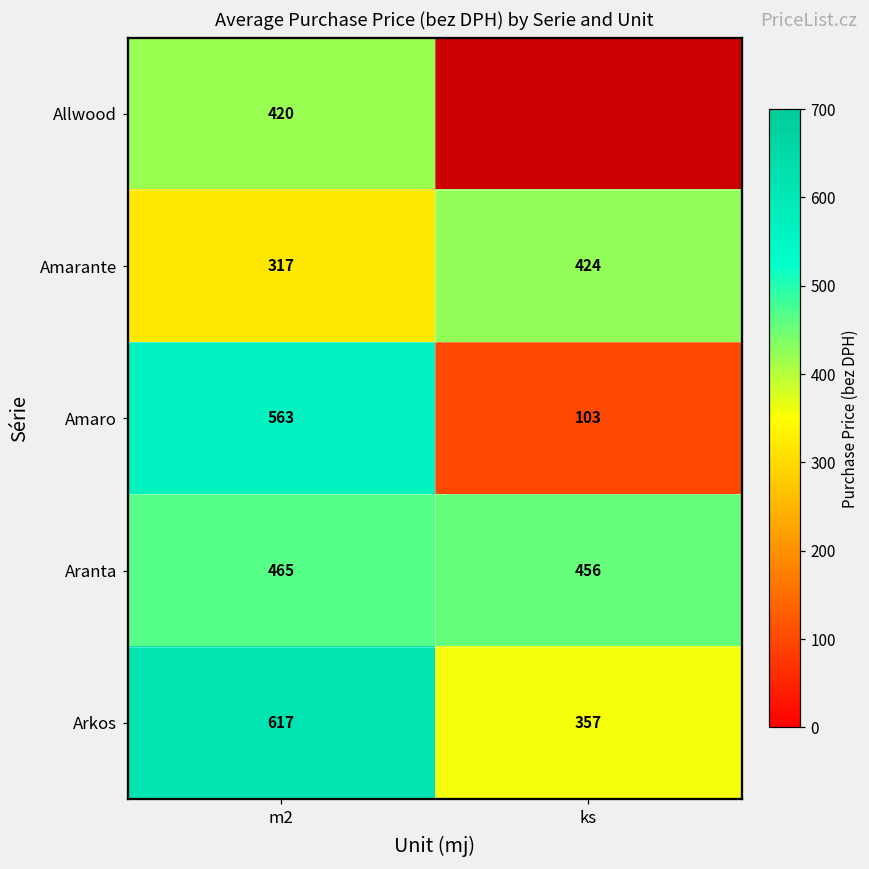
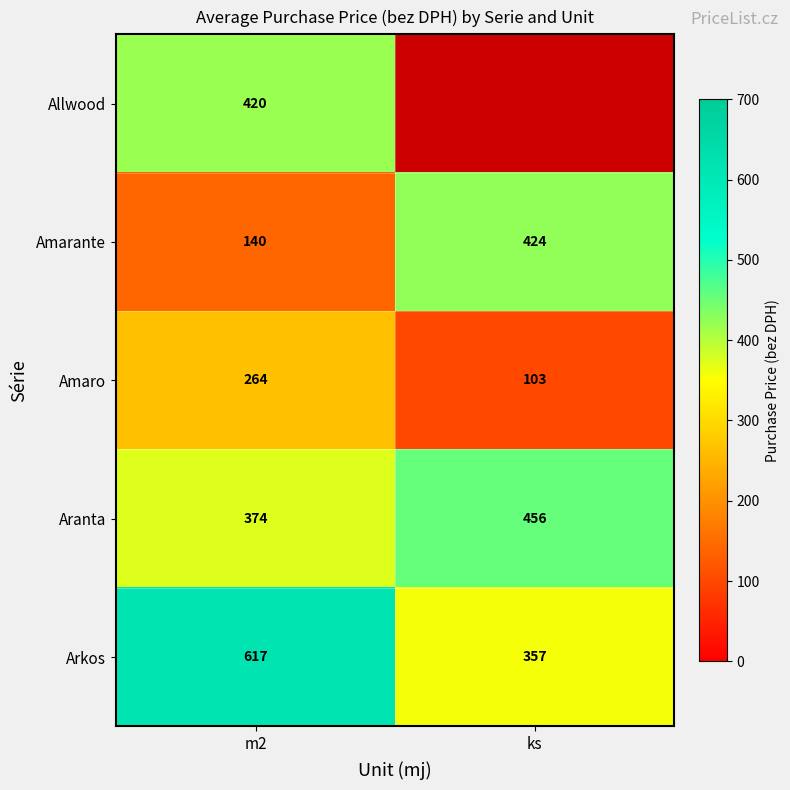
  {
    "Allwood": {
      "m2": 420
    },
    "Amarante": {
-     "m2": 317,
+     "m2": 140,
      "ks": 424
    },
    "Amaro": {
-     "m2": 563,
+     "m2": 264,
      "ks": 103
    },
    "Aranta": {
-     "m2": 465,
+     "m2": 374,
      "ks": 456
    },
    "Arkos": {
      "m2": 617,
      "ks": 357
    }
  }
